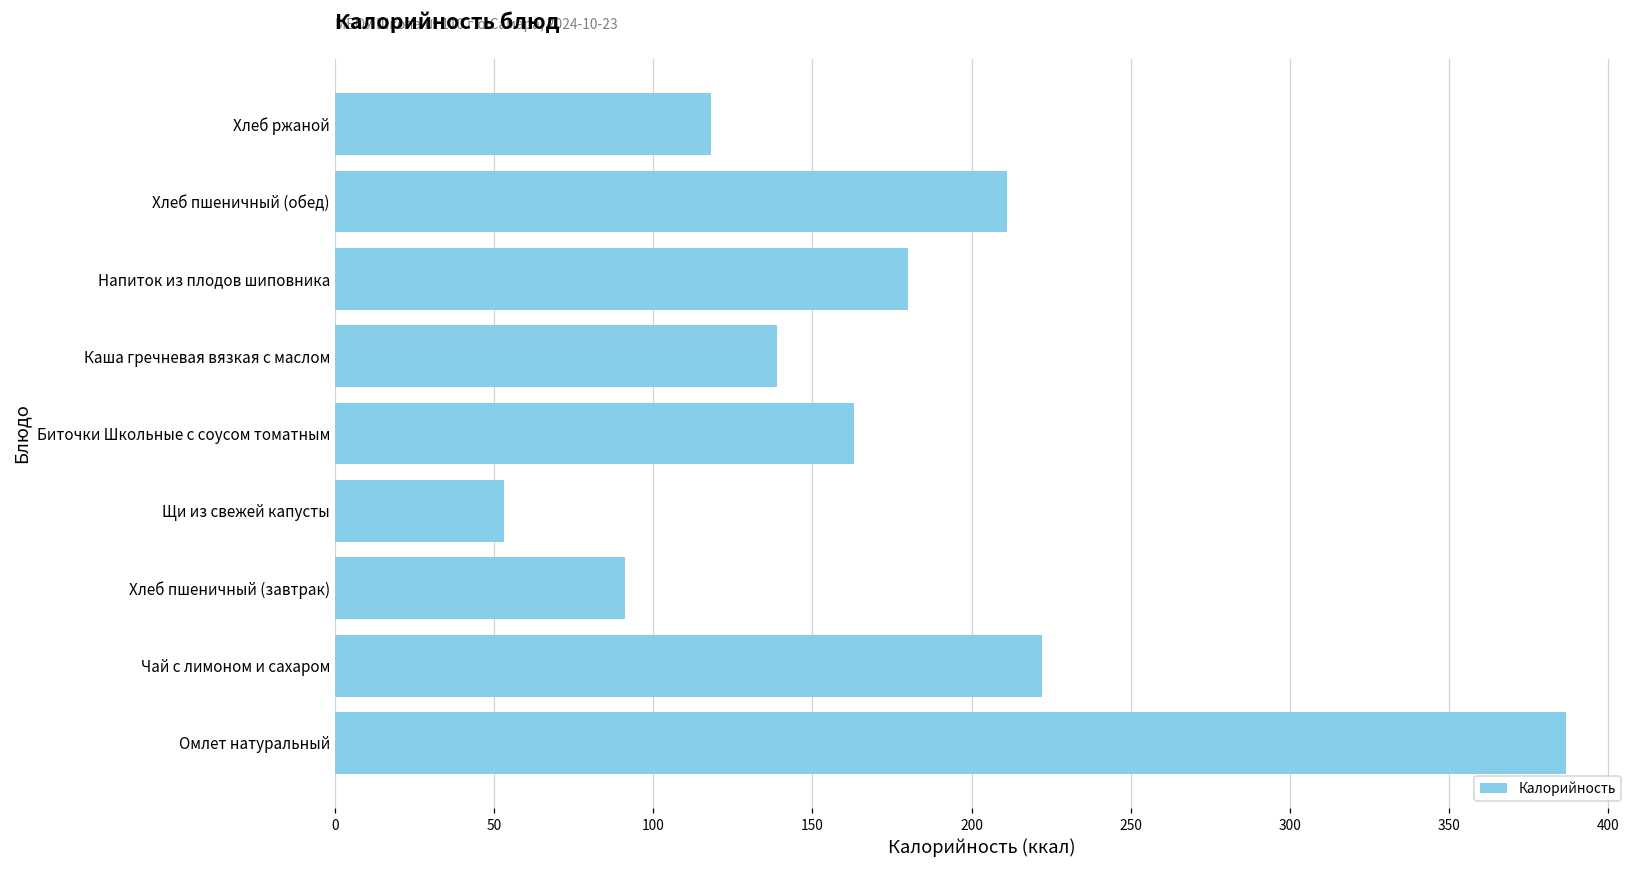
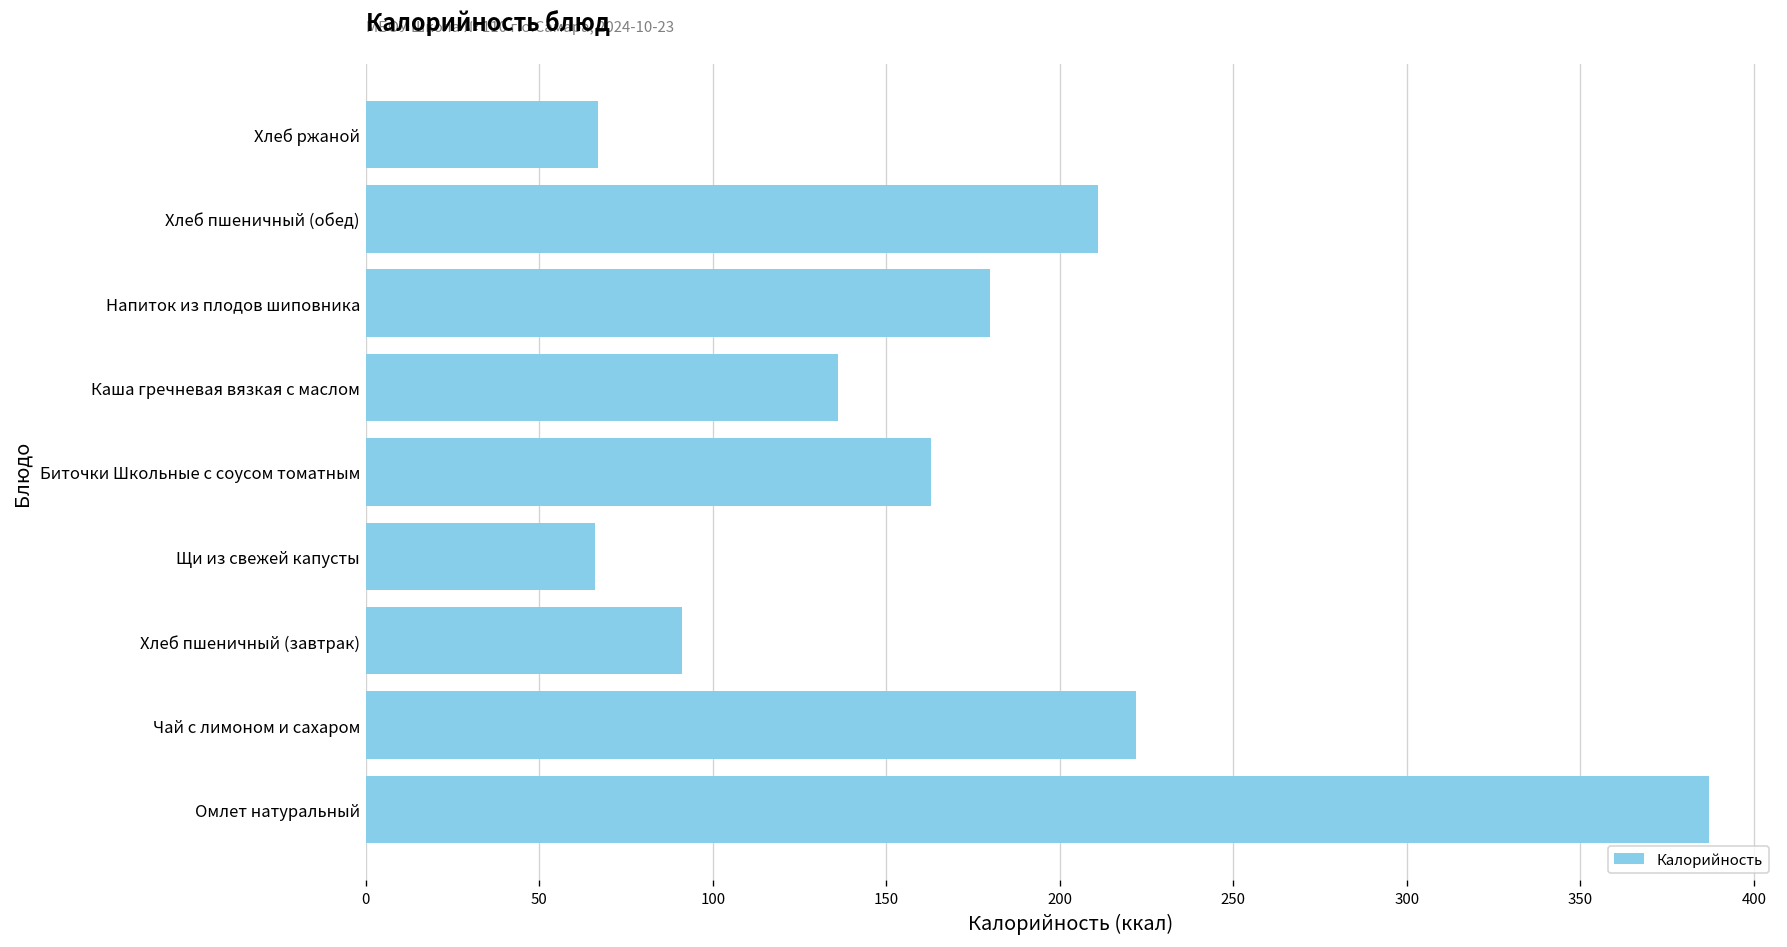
  {
-   "Хлеб ржаной": 118,
+   "Хлеб ржаной": 67,
    "Хлеб пшеничный (обед)": 211,
    "Напиток из плодов шиповника": 180,
-   "Каша гречневая вязкая с маслом": 139,
+   "Каша гречневая вязкая с маслом": 136,
    "Биточки Школьные с соусом томатным": 163,
-   "Щи из свежей капусты": 53,
+   "Щи из свежей капусты": 66,
    "Хлеб пшеничный (завтрак)": 91,
    "Чай с лимоном и сахаром": 222,
    "Омлет натуральный": 387
  }
